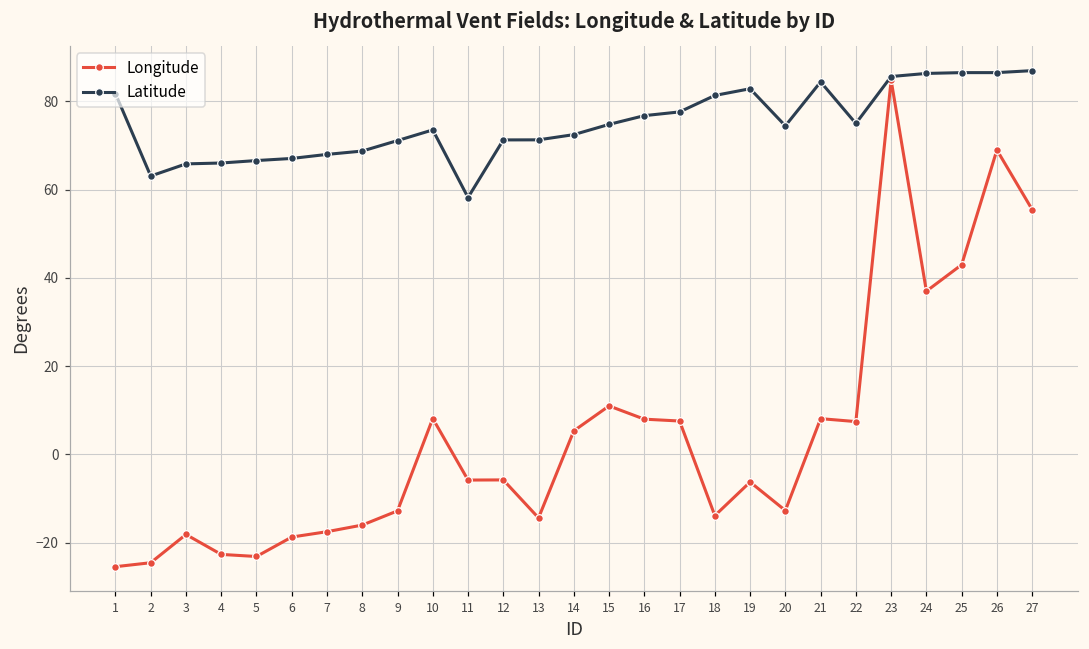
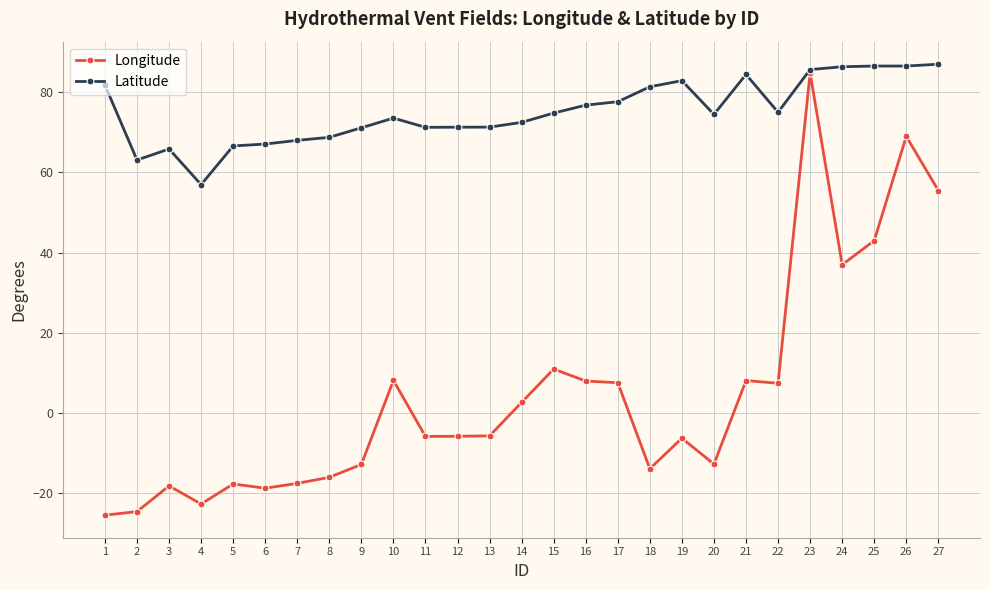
  {
    "Longitude": {
      "1": -25,
      "2": -25,
      "3": -18,
      "4": -23,
-     "5": -23,
+     "5": -18,
      "6": -19,
      "7": -18,
      "8": -16,
      "9": -13,
      "10": 8,
      "11": -6,
      "12": -6,
-     "13": -14,
-     "14": 5,
+     "13": -6,
+     "14": 3,
      "15": 11,
      "16": 8,
      "17": 8,
      "18": -14,
      "19": -6,
      "20": -13,
      "21": 8,
      "22": 7,
      "23": 85,
      "24": 37,
      "25": 43,
      "26": 69,
      "27": 56
    },
    "Latitude": {
      "2": 63,
      "3": 66,
-     "4": 66,
+     "4": 57,
      "5": 67,
      "6": 67,
      "7": 68,
      "8": 69,
      "9": 71,
      "10": 74,
-     "11": 58,
+     "11": 71,
      "12": 71,
      "13": 71,
      "14": 72,
      "15": 75,
      "16": 77,
      "17": 78,
      "18": 81,
      "19": 83,
      "20": 74,
      "21": 84,
      "22": 75,
      "23": 86,
      "24": 86,
      "25": 87,
      "26": 87,
      "27": 87
    }
  }
